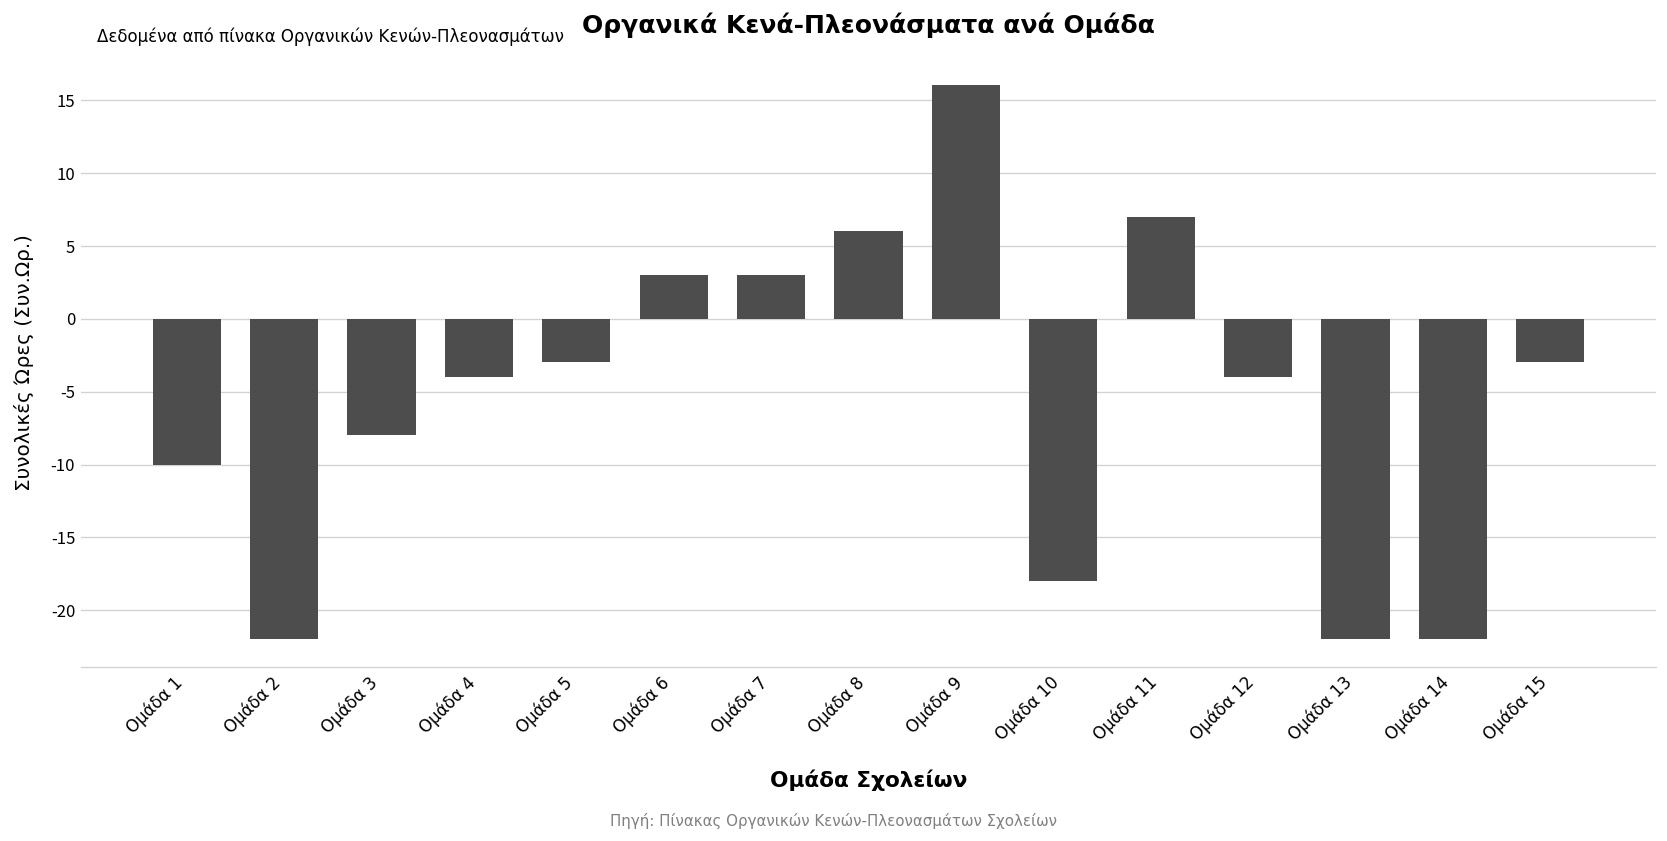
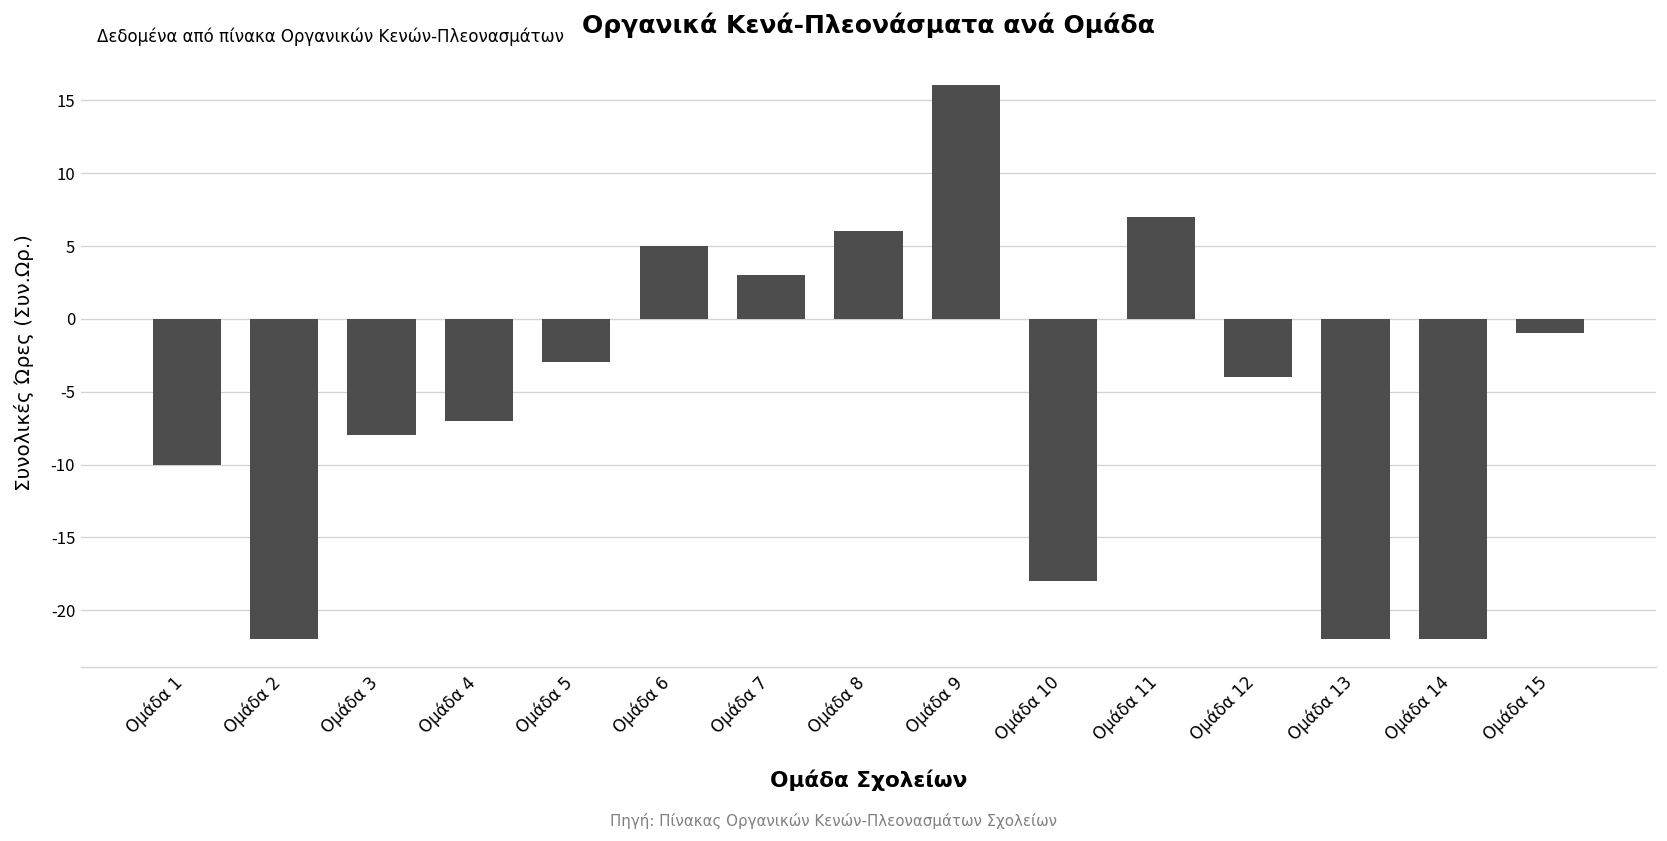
  {
    "Ομάδα 1": -10,
    "Ομάδα 2": -22,
    "Ομάδα 3": -8,
-   "Ομάδα 4": -4,
+   "Ομάδα 4": -7,
    "Ομάδα 5": -3,
-   "Ομάδα 6": 3,
+   "Ομάδα 6": 5,
    "Ομάδα 7": 3,
    "Ομάδα 8": 6,
    "Ομάδα 9": 16,
    "Ομάδα 10": -18,
    "Ομάδα 11": 7,
    "Ομάδα 12": -4,
    "Ομάδα 13": -22,
    "Ομάδα 14": -22,
-   "Ομάδα 15": -3
+   "Ομάδα 15": -1
  }
